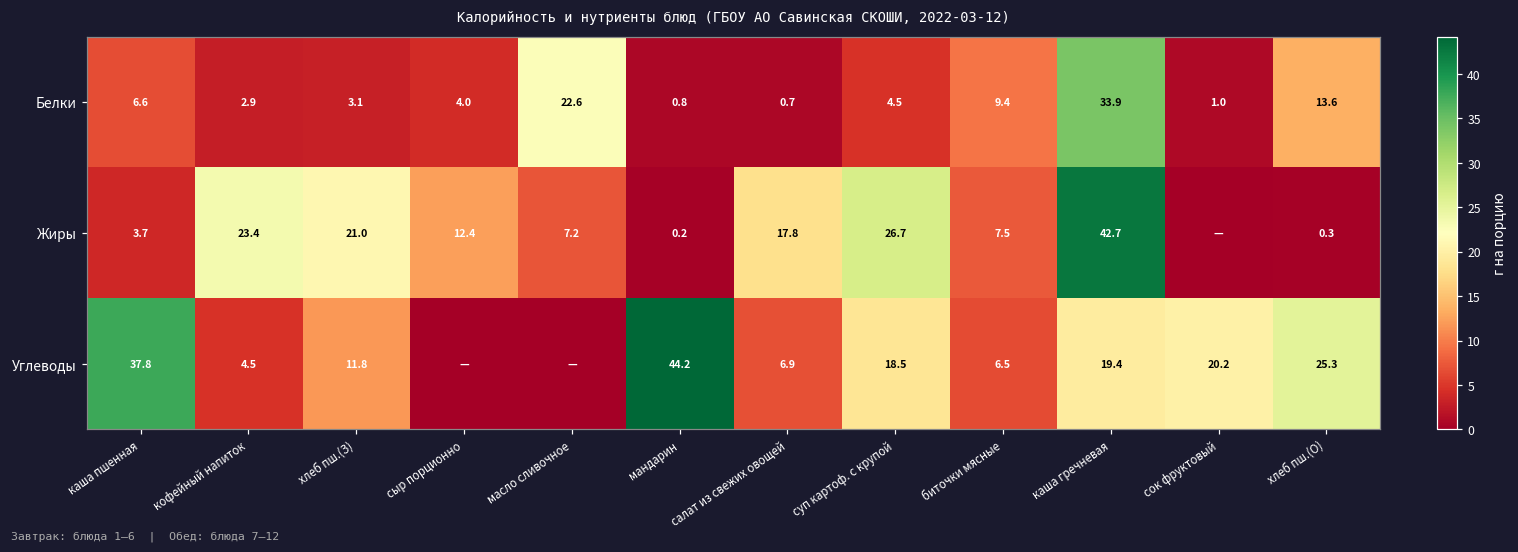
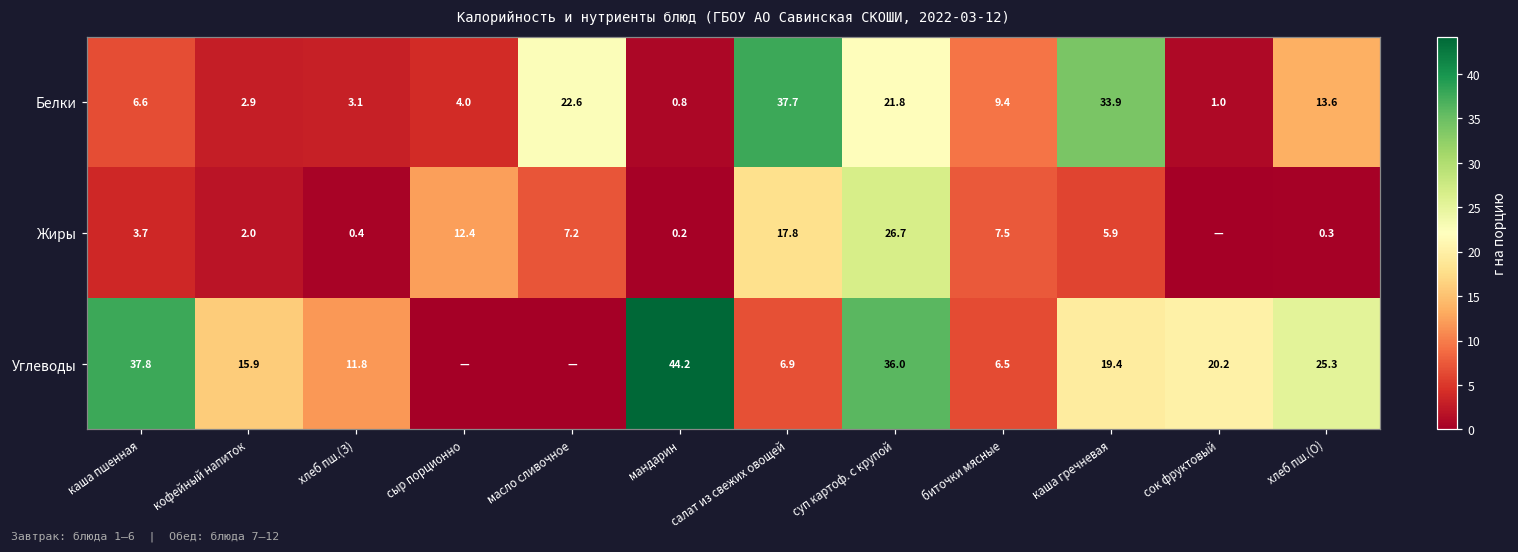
  {
    "Белки": {
      "каша пшенная": 6.6,
      "кофейный напиток": 2.9,
      "хлеб пш.(З)": 3.1,
      "сыр порционно": 4.0,
      "масло сливочное": 22.6,
      "мандарин": 0.8,
-     "салат из свежих овощей": 0.7,
-     "суп картоф. с крупой": 4.5,
+     "салат из свежих овощей": 37.7,
+     "суп картоф. с крупой": 21.8,
      "биточки мясные": 9.4,
      "каша гречневая": 33.9,
      "сок фруктовый": 1.0,
      "хлеб пш.(О)": 13.6
    },
    "Жиры": {
      "каша пшенная": 3.7,
-     "кофейный напиток": 23.4,
-     "хлеб пш.(З)": 21.0,
+     "кофейный напиток": 2.0,
+     "хлеб пш.(З)": 0.4,
      "сыр порционно": 12.4,
      "масло сливочное": 7.2,
      "мандарин": 0.2,
      "салат из свежих овощей": 17.8,
      "суп картоф. с крупой": 26.7,
      "биточки мясные": 7.5,
-     "каша гречневая": 42.7,
+     "каша гречневая": 5.9,
      "хлеб пш.(О)": 0.3
    },
    "Углеводы": {
      "каша пшенная": 37.8,
-     "кофейный напиток": 4.5,
+     "кофейный напиток": 15.9,
      "хлеб пш.(З)": 11.8,
      "мандарин": 44.2,
      "салат из свежих овощей": 6.9,
-     "суп картоф. с крупой": 18.5,
+     "суп картоф. с крупой": 36.0,
      "биточки мясные": 6.5,
      "каша гречневая": 19.4,
      "сок фруктовый": 20.2,
      "хлеб пш.(О)": 25.3
    }
  }
